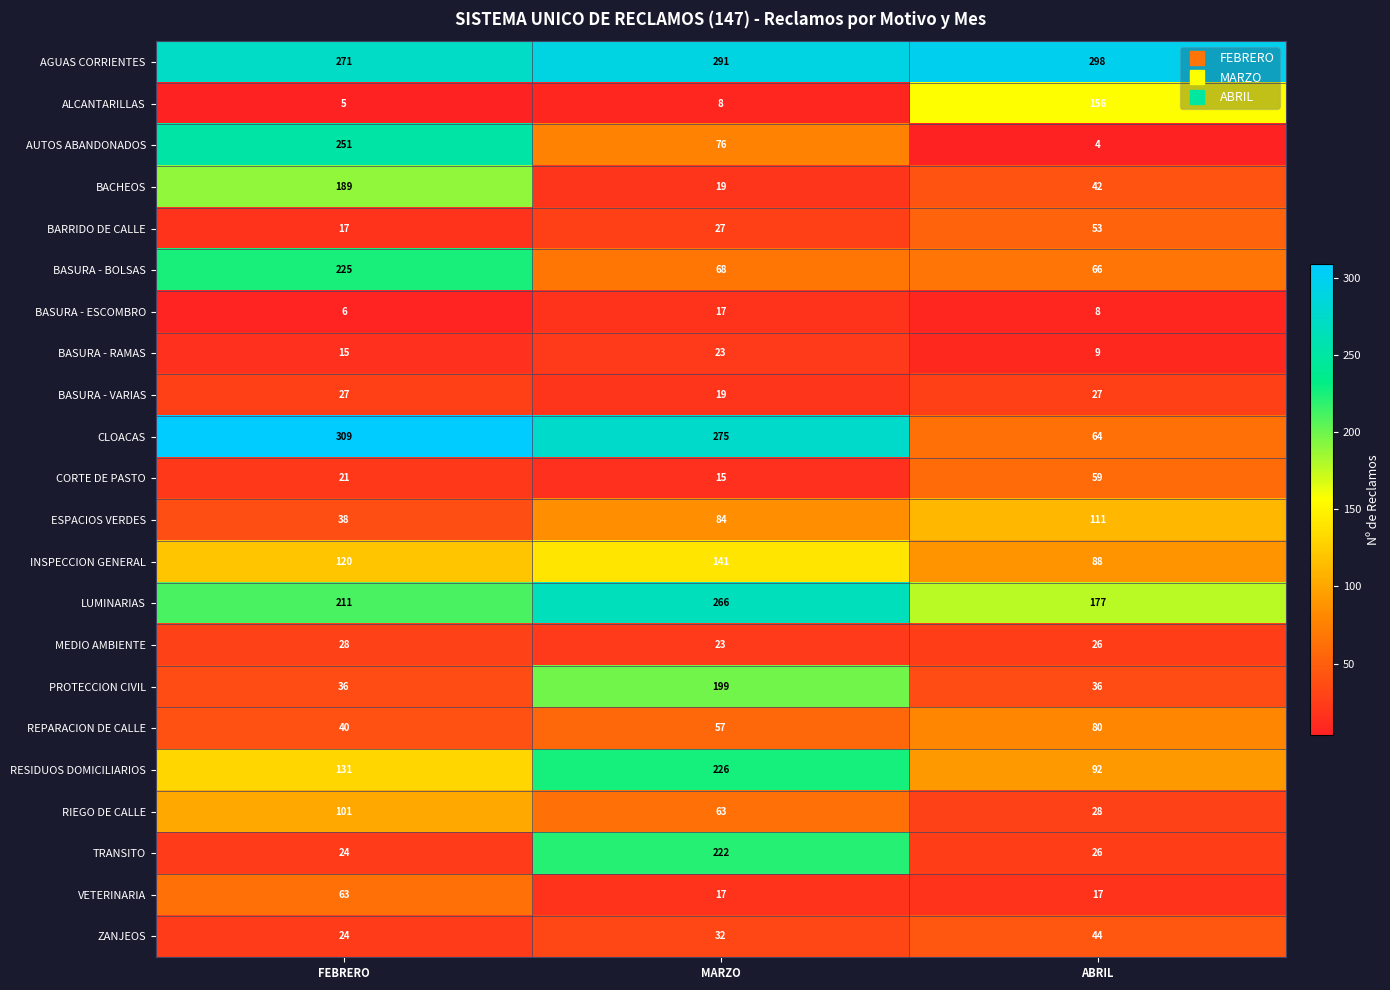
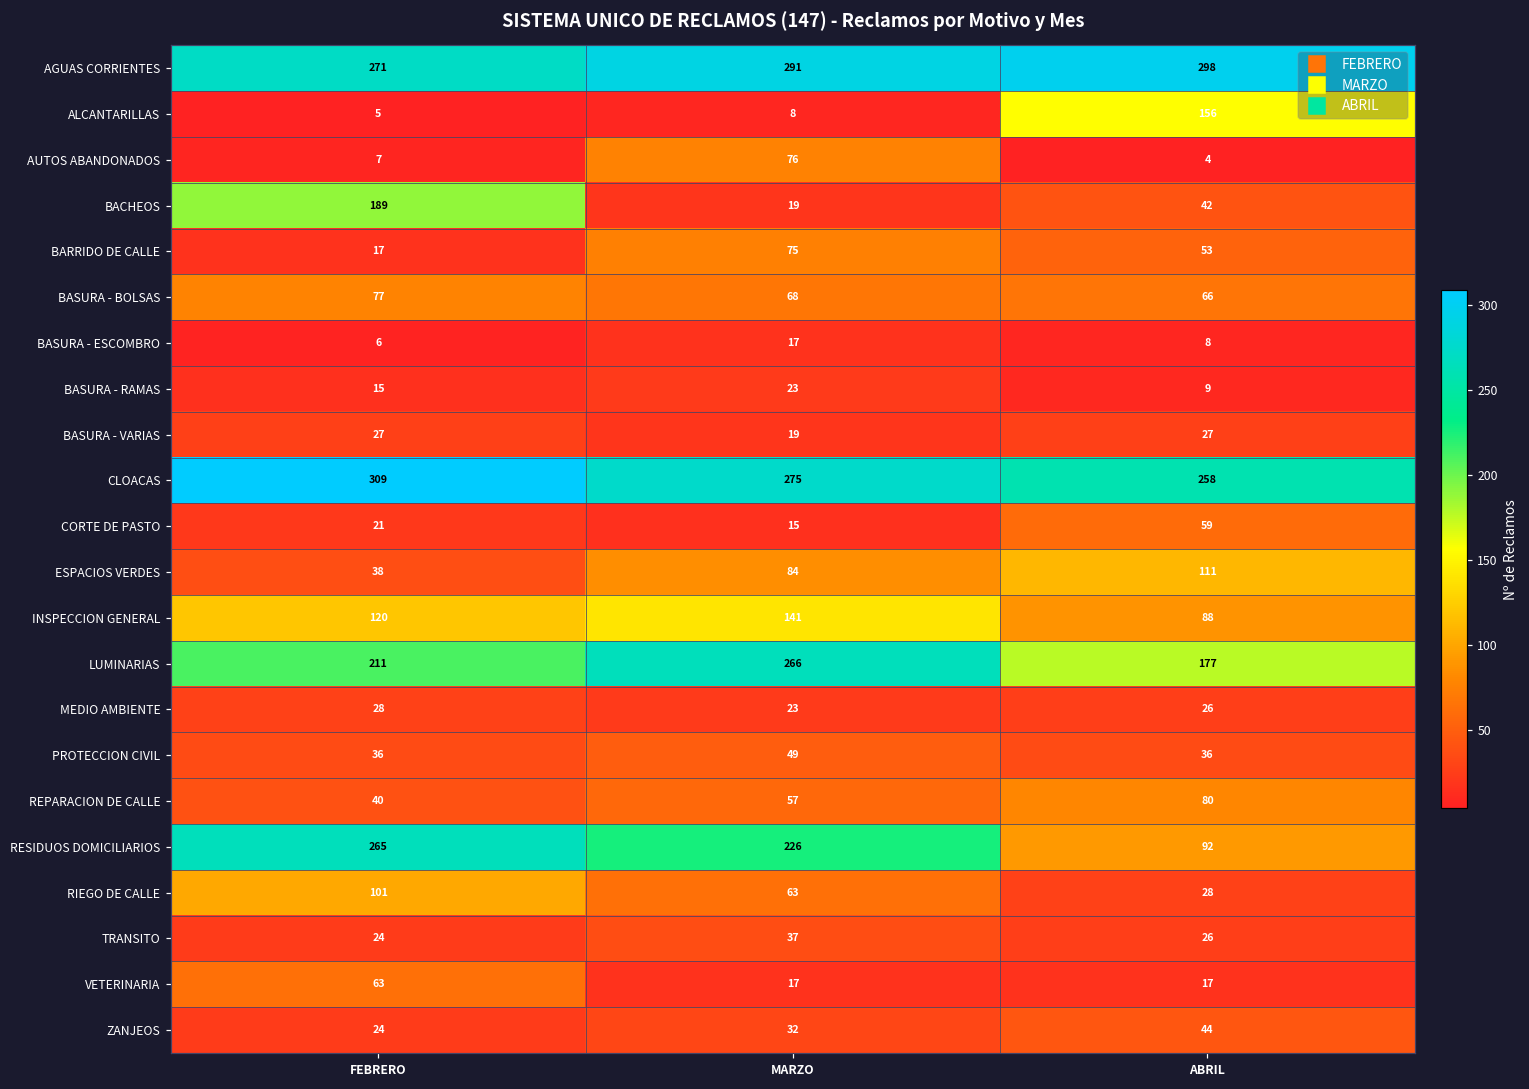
  {
    "AGUAS CORRIENTES": {
      "FEBRERO": 271,
      "MARZO": 291,
      "ABRIL": 298
    },
    "ALCANTARILLAS": {
      "FEBRERO": 5,
      "MARZO": 8,
      "ABRIL": 156
    },
    "AUTOS ABANDONADOS": {
-     "FEBRERO": 251,
+     "FEBRERO": 7,
      "MARZO": 76,
      "ABRIL": 4
    },
    "BACHEOS": {
      "FEBRERO": 189,
      "MARZO": 19,
      "ABRIL": 42
    },
    "BARRIDO DE CALLE": {
      "FEBRERO": 17,
-     "MARZO": 27,
+     "MARZO": 75,
      "ABRIL": 53
    },
    "BASURA - BOLSAS": {
-     "FEBRERO": 225,
+     "FEBRERO": 77,
      "MARZO": 68,
      "ABRIL": 66
    },
    "BASURA - ESCOMBRO": {
      "FEBRERO": 6,
      "MARZO": 17,
      "ABRIL": 8
    },
    "BASURA - RAMAS": {
      "FEBRERO": 15,
      "MARZO": 23,
      "ABRIL": 9
    },
    "BASURA - VARIAS": {
      "FEBRERO": 27,
      "MARZO": 19,
      "ABRIL": 27
    },
    "CLOACAS": {
      "FEBRERO": 309,
      "MARZO": 275,
-     "ABRIL": 64
+     "ABRIL": 258
    },
    "CORTE DE PASTO": {
      "FEBRERO": 21,
      "MARZO": 15,
      "ABRIL": 59
    },
    "ESPACIOS VERDES": {
      "FEBRERO": 38,
      "MARZO": 84,
      "ABRIL": 111
    },
    "INSPECCION GENERAL": {
      "FEBRERO": 120,
      "MARZO": 141,
      "ABRIL": 88
    },
    "LUMINARIAS": {
      "FEBRERO": 211,
      "MARZO": 266,
      "ABRIL": 177
    },
    "MEDIO AMBIENTE": {
      "FEBRERO": 28,
      "MARZO": 23,
      "ABRIL": 26
    },
    "PROTECCION CIVIL": {
      "FEBRERO": 36,
-     "MARZO": 199,
+     "MARZO": 49,
      "ABRIL": 36
    },
    "REPARACION DE CALLE": {
      "FEBRERO": 40,
      "MARZO": 57,
      "ABRIL": 80
    },
    "RESIDUOS DOMICILIARIOS": {
-     "FEBRERO": 131,
+     "FEBRERO": 265,
      "MARZO": 226,
      "ABRIL": 92
    },
    "RIEGO DE CALLE": {
      "FEBRERO": 101,
      "MARZO": 63,
      "ABRIL": 28
    },
    "TRANSITO": {
      "FEBRERO": 24,
-     "MARZO": 222,
+     "MARZO": 37,
      "ABRIL": 26
    },
    "VETERINARIA": {
      "FEBRERO": 63,
      "MARZO": 17,
      "ABRIL": 17
    },
    "ZANJEOS": {
      "FEBRERO": 24,
      "MARZO": 32,
      "ABRIL": 44
    }
  }
